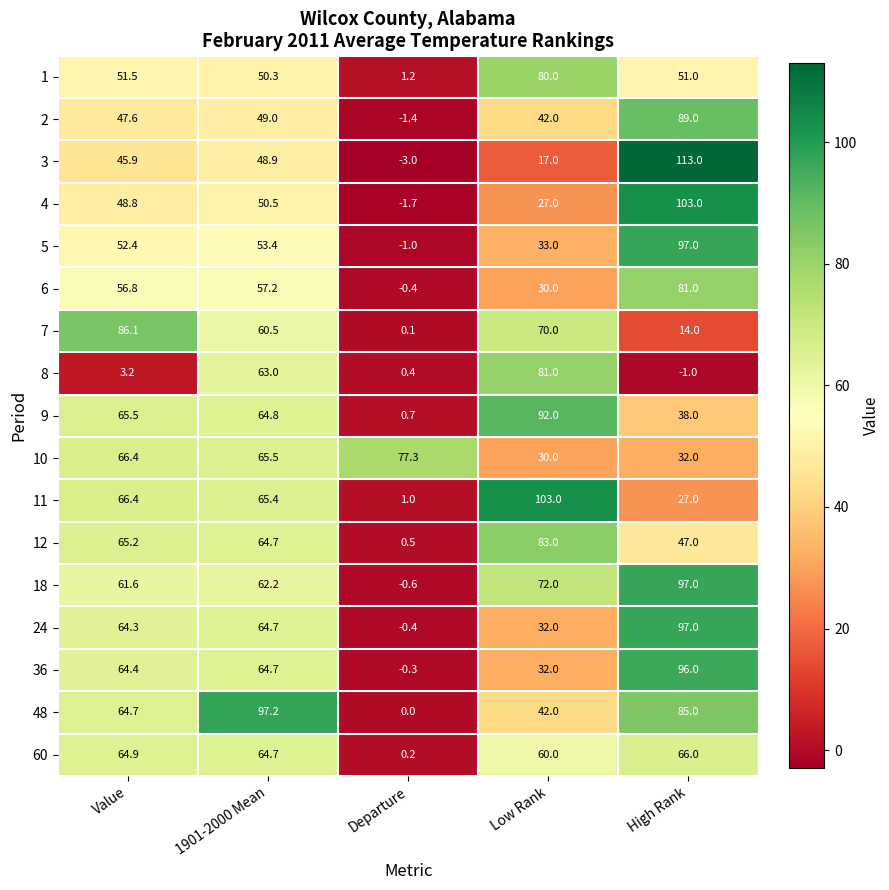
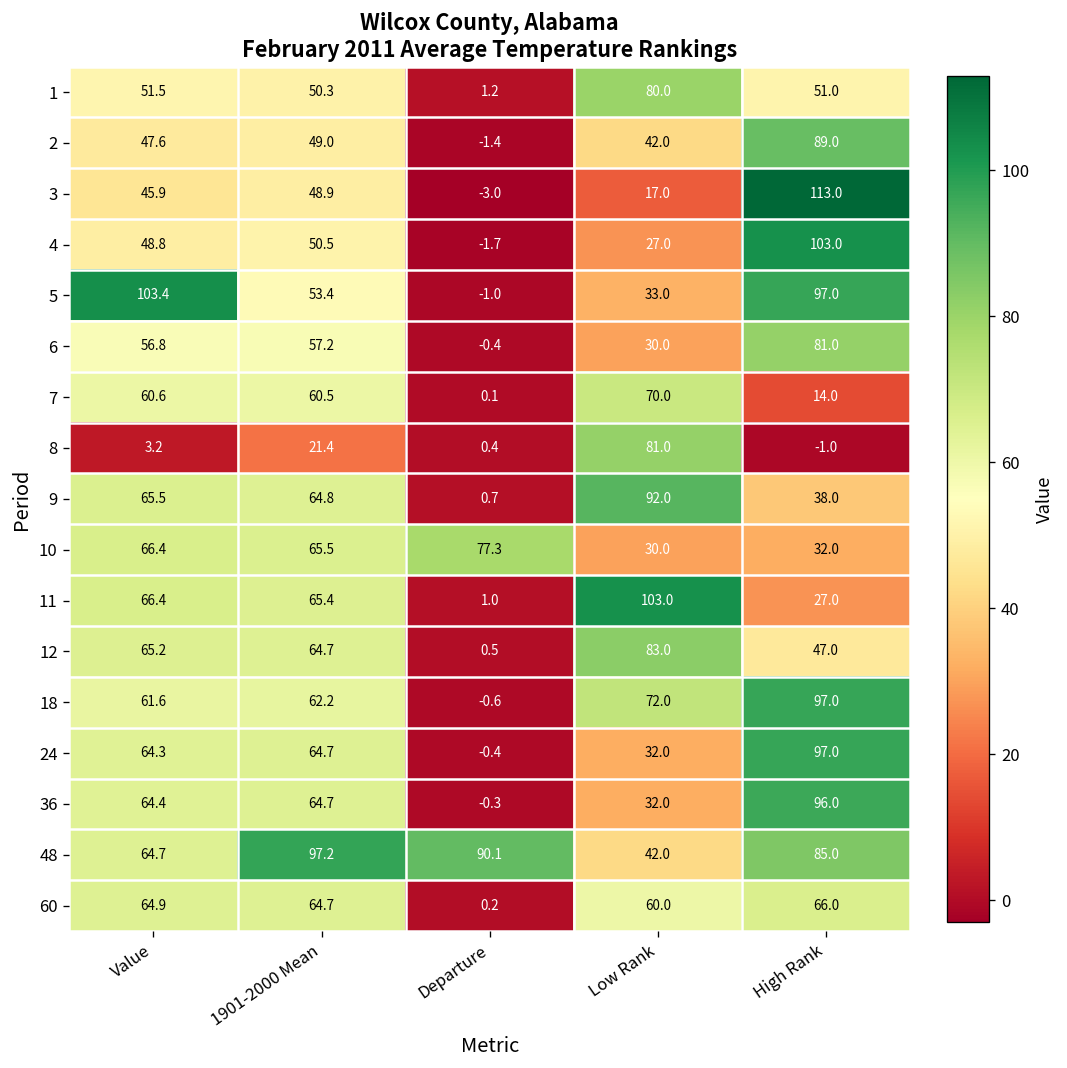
  {
    "1": {
      "Value": 51.5,
      "1901-2000 Mean": 50.3,
      "Departure": 1.2,
      "Low Rank": 80.0,
      "High Rank": 51.0
    },
    "2": {
      "Value": 47.6,
      "1901-2000 Mean": 49.0,
      "Departure": -1.4,
      "Low Rank": 42.0,
      "High Rank": 89.0
    },
    "3": {
      "Value": 45.9,
      "1901-2000 Mean": 48.9,
      "Departure": -3.0,
      "Low Rank": 17.0,
      "High Rank": 113.0
    },
    "4": {
      "Value": 48.8,
      "1901-2000 Mean": 50.5,
      "Departure": -1.7,
      "Low Rank": 27.0,
      "High Rank": 103.0
    },
    "5": {
-     "Value": 52.4,
+     "Value": 103.4,
      "1901-2000 Mean": 53.4,
      "Departure": -1.0,
      "Low Rank": 33.0,
      "High Rank": 97.0
    },
    "6": {
      "Value": 56.8,
      "1901-2000 Mean": 57.2,
      "Departure": -0.4,
      "Low Rank": 30.0,
      "High Rank": 81.0
    },
    "7": {
-     "Value": 86.1,
+     "Value": 60.6,
      "1901-2000 Mean": 60.5,
      "Departure": 0.1,
      "Low Rank": 70.0,
      "High Rank": 14.0
    },
    "8": {
      "Value": 3.2,
-     "1901-2000 Mean": 63.0,
+     "1901-2000 Mean": 21.4,
      "Departure": 0.4,
      "Low Rank": 81.0,
      "High Rank": -1.0
    },
    "9": {
      "Value": 65.5,
      "1901-2000 Mean": 64.8,
      "Departure": 0.7,
      "Low Rank": 92.0,
      "High Rank": 38.0
    },
    "10": {
      "Value": 66.4,
      "1901-2000 Mean": 65.5,
      "Departure": 77.3,
      "Low Rank": 30.0,
      "High Rank": 32.0
    },
    "11": {
      "Value": 66.4,
      "1901-2000 Mean": 65.4,
      "Departure": 1.0,
      "Low Rank": 103.0,
      "High Rank": 27.0
    },
    "12": {
      "Value": 65.2,
      "1901-2000 Mean": 64.7,
      "Departure": 0.5,
      "Low Rank": 83.0,
      "High Rank": 47.0
    },
    "18": {
      "Value": 61.6,
      "1901-2000 Mean": 62.2,
      "Departure": -0.6,
      "Low Rank": 72.0,
      "High Rank": 97.0
    },
    "24": {
      "Value": 64.3,
      "1901-2000 Mean": 64.7,
      "Departure": -0.4,
      "Low Rank": 32.0,
      "High Rank": 97.0
    },
    "36": {
      "Value": 64.4,
      "1901-2000 Mean": 64.7,
      "Departure": -0.3,
      "Low Rank": 32.0,
      "High Rank": 96.0
    },
    "48": {
      "Value": 64.7,
      "1901-2000 Mean": 97.2,
-     "Departure": 0.0,
+     "Departure": 90.1,
      "Low Rank": 42.0,
      "High Rank": 85.0
    },
    "60": {
      "Value": 64.9,
      "1901-2000 Mean": 64.7,
      "Departure": 0.2,
      "Low Rank": 60.0,
      "High Rank": 66.0
    }
  }
